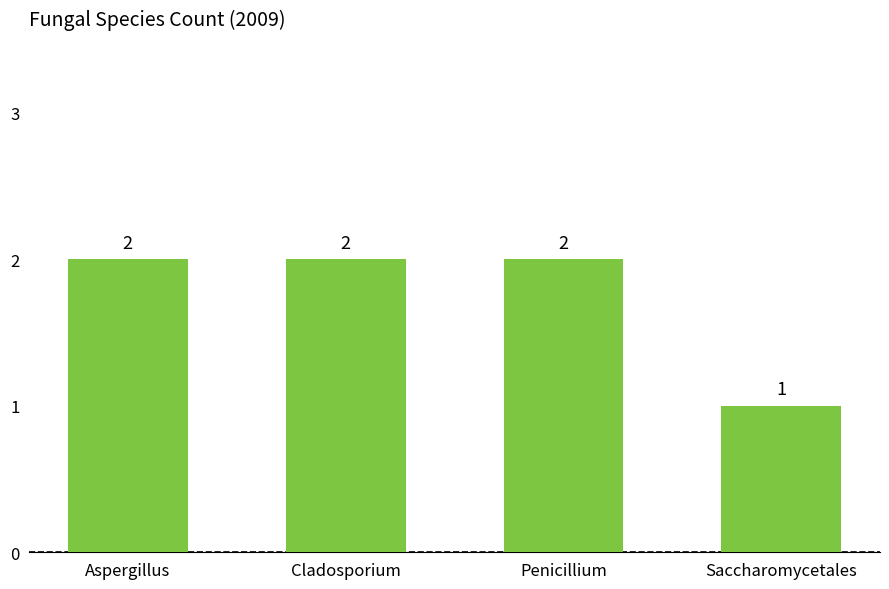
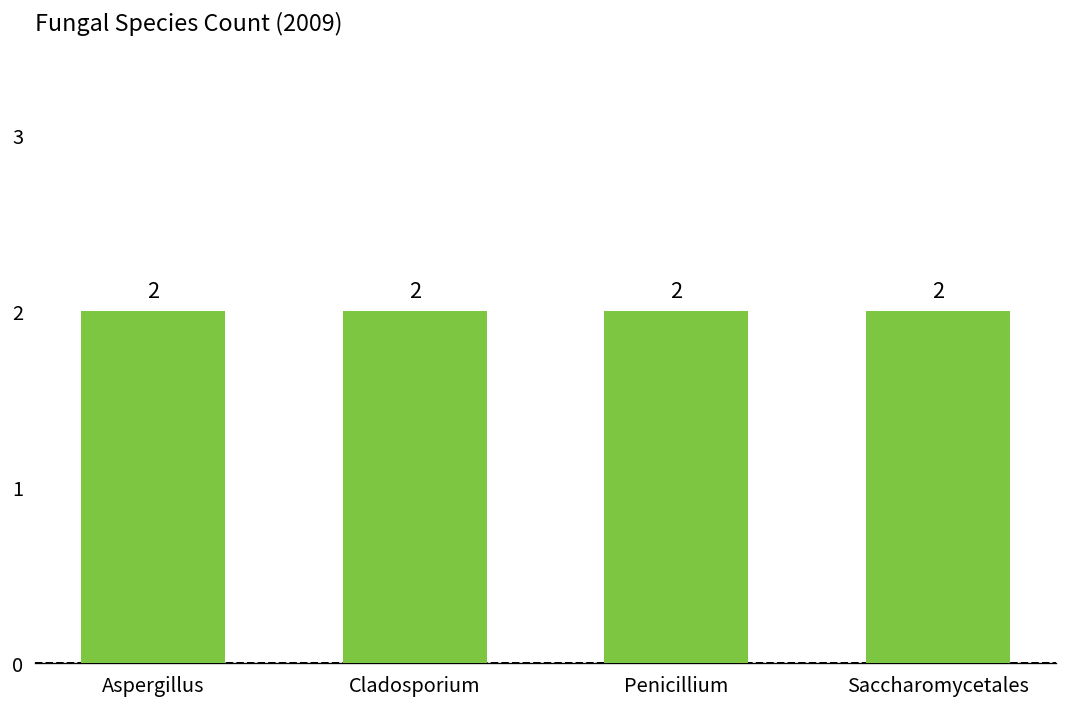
  {
    "Aspergillus": 2,
    "Cladosporium": 2,
    "Penicillium": 2,
-   "Saccharomycetales": 1
+   "Saccharomycetales": 2
  }
